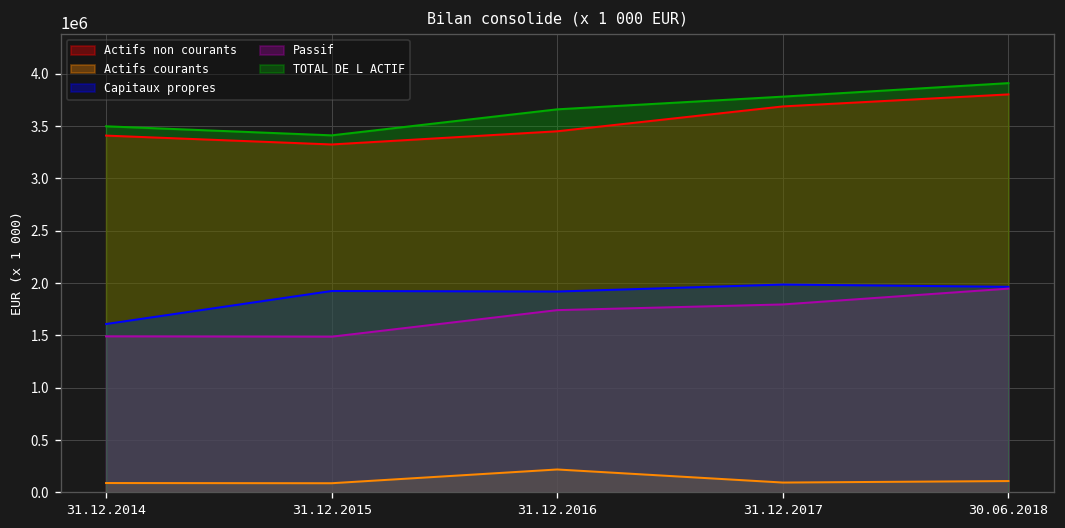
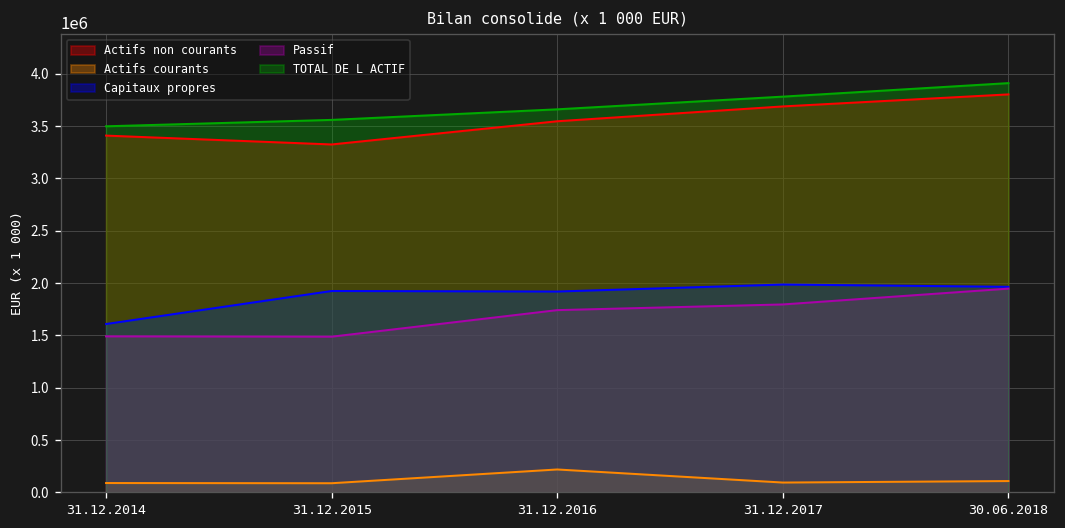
  {
    "Actifs non courants": {
      "31.12.2014": 3400000,
      "31.12.2015": 3300000,
-     "31.12.2016": 3450000,
+     "31.12.2016": 3550000,
      "31.12.2017": 3700000,
      "30.06.2018": 3800000
    },
    "Actifs courants": {
      "31.12.2014": 100000,
      "31.12.2015": 100000,
      "31.12.2016": 200000,
      "31.12.2017": 100000,
      "30.06.2018": 100000
    },
    "Capitaux propres": {
      "31.12.2014": 1600000,
      "31.12.2015": 1900000,
      "31.12.2016": 1900000,
      "31.12.2017": 2000000
    },
    "Passif": {
      "31.12.2014": 1500000,
      "31.12.2015": 1500000,
      "31.12.2016": 1700000,
      "31.12.2017": 1800000
    },
    "TOTAL DE L ACTIF": {
      "31.12.2014": 3500000,
-     "31.12.2015": 3400000,
+     "31.12.2015": 3600000,
      "31.12.2016": 3700000,
      "31.12.2017": 3800000,
      "30.06.2018": 3900000
    }
  }
